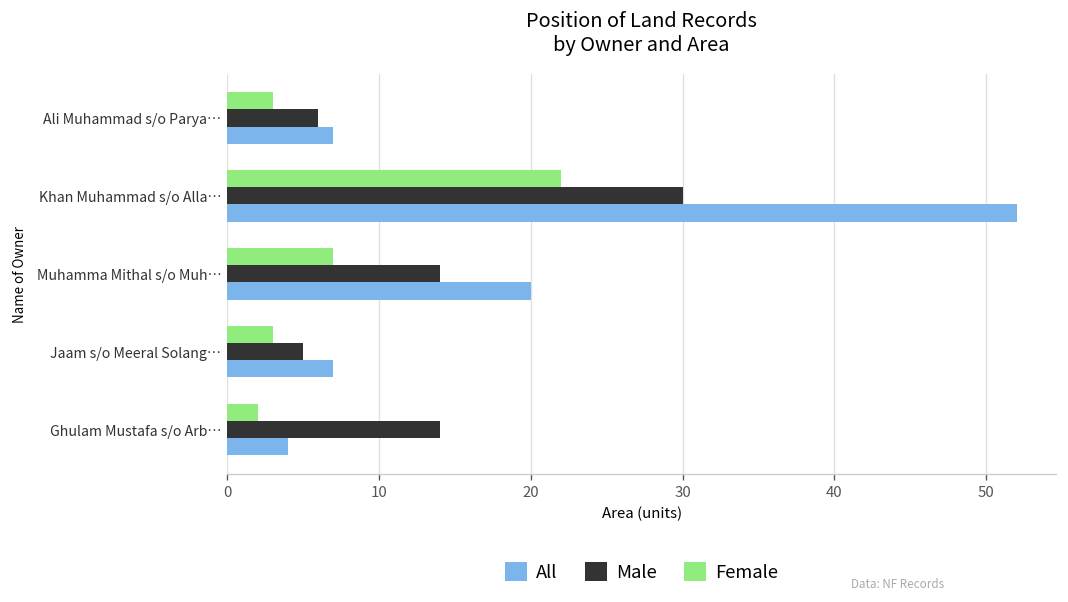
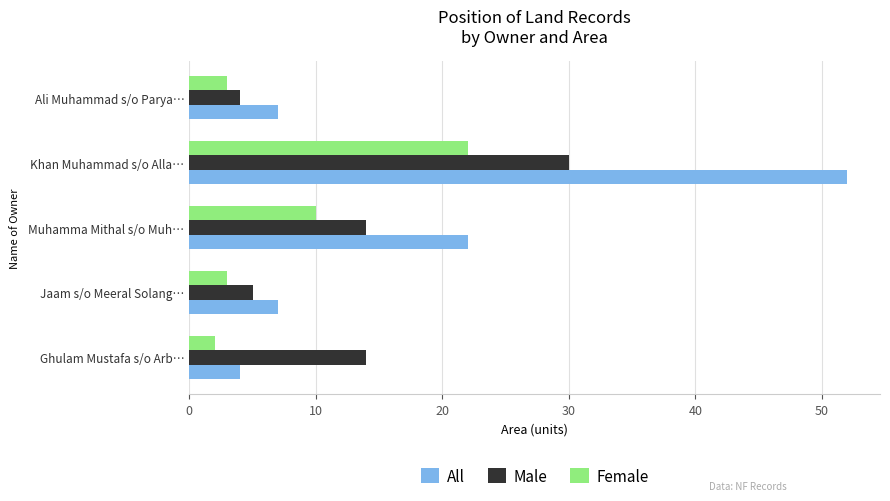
  {
    "All": {
      "Ali Muhammad s/o Parya…": 7,
      "Khan Muhammad s/o Alla…": 52,
-     "Muhamma Mithal s/o Muh…": 20,
+     "Muhamma Mithal s/o Muh…": 22,
      "Jaam s/o Meeral Solang…": 7,
      "Ghulam Mustafa s/o Arb…": 4
    },
    "Male": {
-     "Ali Muhammad s/o Parya…": 6,
+     "Ali Muhammad s/o Parya…": 4,
      "Khan Muhammad s/o Alla…": 30,
      "Muhamma Mithal s/o Muh…": 14,
      "Jaam s/o Meeral Solang…": 5,
      "Ghulam Mustafa s/o Arb…": 14
    },
    "Female": {
      "Ali Muhammad s/o Parya…": 3,
      "Khan Muhammad s/o Alla…": 22,
-     "Muhamma Mithal s/o Muh…": 7,
+     "Muhamma Mithal s/o Muh…": 10,
      "Jaam s/o Meeral Solang…": 3,
      "Ghulam Mustafa s/o Arb…": 2
    }
  }
